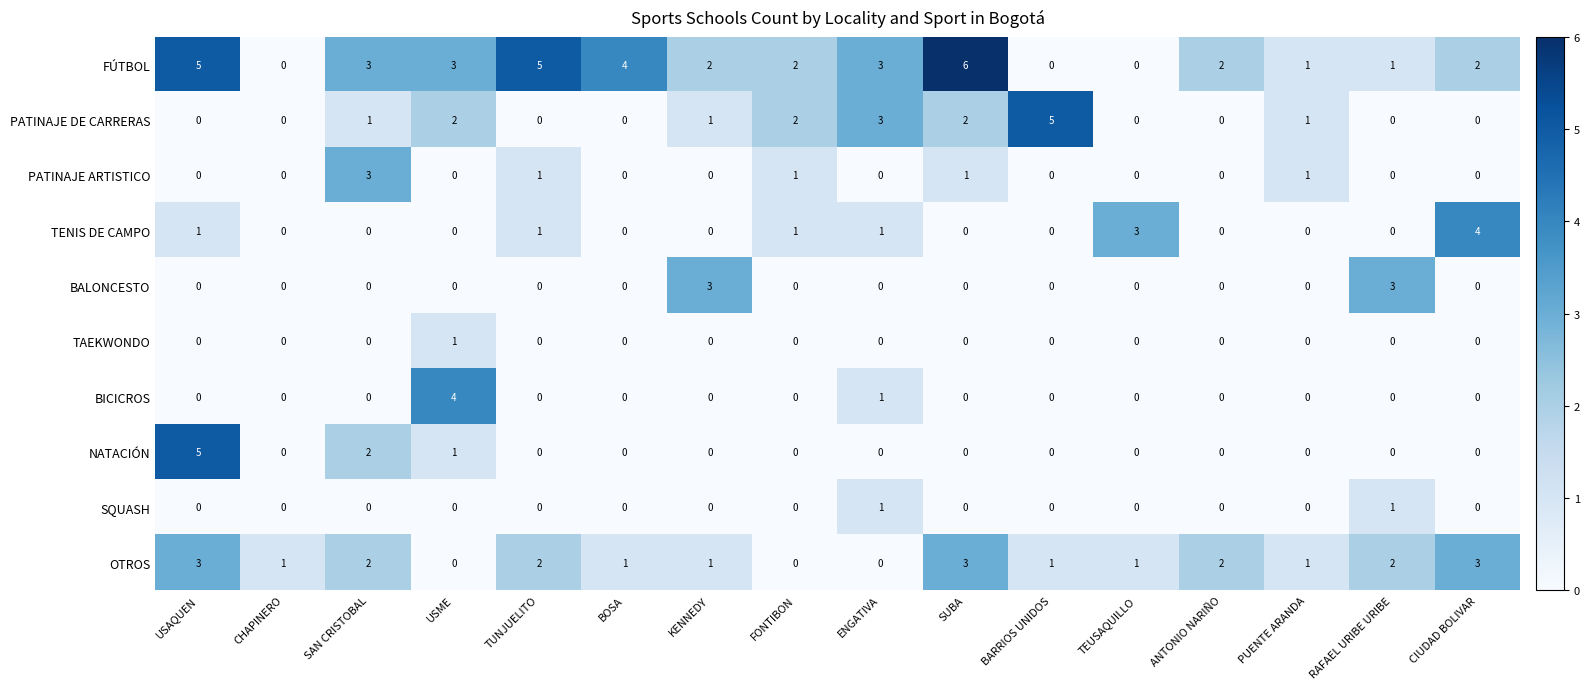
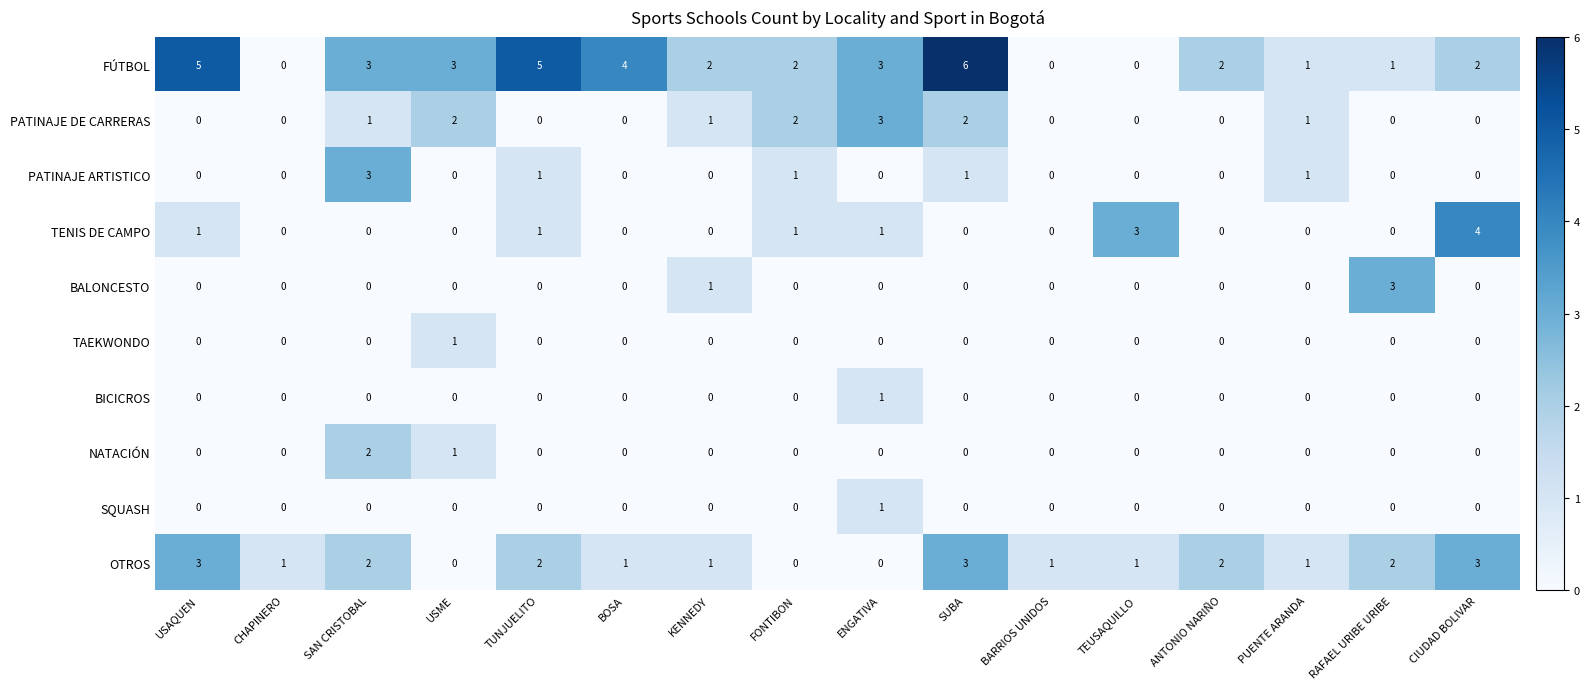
  {
    "FÚTBOL": {
      "USAQUEN": 5,
      "CHAPINERO": 0,
      "SAN CRISTOBAL": 3,
      "USME": 3,
      "TUNJUELITO": 5,
      "BOSA": 4,
      "KENNEDY": 2,
      "FONTIBON": 2,
      "ENGATIVA": 3,
      "SUBA": 6,
      "BARRIOS UNIDOS": 0,
      "TEUSAQUILLO": 0,
      "ANTONIO NARIÑO": 2,
      "PUENTE ARANDA": 1,
      "RAFAEL URIBE URIBE": 1,
      "CIUDAD BOLIVAR": 2
    },
    "PATINAJE DE CARRERAS": {
      "USAQUEN": 0,
      "CHAPINERO": 0,
      "SAN CRISTOBAL": 1,
      "USME": 2,
      "TUNJUELITO": 0,
      "BOSA": 0,
      "KENNEDY": 1,
      "FONTIBON": 2,
      "ENGATIVA": 3,
      "SUBA": 2,
-     "BARRIOS UNIDOS": 5,
+     "BARRIOS UNIDOS": 0,
      "TEUSAQUILLO": 0,
      "ANTONIO NARIÑO": 0,
      "PUENTE ARANDA": 1,
      "RAFAEL URIBE URIBE": 0,
      "CIUDAD BOLIVAR": 0
    },
    "PATINAJE ARTISTICO": {
      "USAQUEN": 0,
      "CHAPINERO": 0,
      "SAN CRISTOBAL": 3,
      "USME": 0,
      "TUNJUELITO": 1,
      "BOSA": 0,
      "KENNEDY": 0,
      "FONTIBON": 1,
      "ENGATIVA": 0,
      "SUBA": 1,
      "BARRIOS UNIDOS": 0,
      "TEUSAQUILLO": 0,
      "ANTONIO NARIÑO": 0,
      "PUENTE ARANDA": 1,
      "RAFAEL URIBE URIBE": 0,
      "CIUDAD BOLIVAR": 0
    },
    "TENIS DE CAMPO": {
      "USAQUEN": 1,
      "CHAPINERO": 0,
      "SAN CRISTOBAL": 0,
      "USME": 0,
      "TUNJUELITO": 1,
      "BOSA": 0,
      "KENNEDY": 0,
      "FONTIBON": 1,
      "ENGATIVA": 1,
      "SUBA": 0,
      "BARRIOS UNIDOS": 0,
      "TEUSAQUILLO": 3,
      "ANTONIO NARIÑO": 0,
      "PUENTE ARANDA": 0,
      "RAFAEL URIBE URIBE": 0,
      "CIUDAD BOLIVAR": 4
    },
    "BALONCESTO": {
      "USAQUEN": 0,
      "CHAPINERO": 0,
      "SAN CRISTOBAL": 0,
      "USME": 0,
      "TUNJUELITO": 0,
      "BOSA": 0,
-     "KENNEDY": 3,
+     "KENNEDY": 1,
      "FONTIBON": 0,
      "ENGATIVA": 0,
      "SUBA": 0,
      "BARRIOS UNIDOS": 0,
      "TEUSAQUILLO": 0,
      "ANTONIO NARIÑO": 0,
      "PUENTE ARANDA": 0,
      "RAFAEL URIBE URIBE": 3,
      "CIUDAD BOLIVAR": 0
    },
    "TAEKWONDO": {
      "USAQUEN": 0,
      "CHAPINERO": 0,
      "SAN CRISTOBAL": 0,
      "USME": 1,
      "TUNJUELITO": 0,
      "BOSA": 0,
      "KENNEDY": 0,
      "FONTIBON": 0,
      "ENGATIVA": 0,
      "SUBA": 0,
      "BARRIOS UNIDOS": 0,
      "TEUSAQUILLO": 0,
      "ANTONIO NARIÑO": 0,
      "PUENTE ARANDA": 0,
      "RAFAEL URIBE URIBE": 0,
      "CIUDAD BOLIVAR": 0
    },
    "BICICROS": {
      "USAQUEN": 0,
      "CHAPINERO": 0,
      "SAN CRISTOBAL": 0,
-     "USME": 4,
+     "USME": 0,
      "TUNJUELITO": 0,
      "BOSA": 0,
      "KENNEDY": 0,
      "FONTIBON": 0,
      "ENGATIVA": 1,
      "SUBA": 0,
      "BARRIOS UNIDOS": 0,
      "TEUSAQUILLO": 0,
      "ANTONIO NARIÑO": 0,
      "PUENTE ARANDA": 0,
      "RAFAEL URIBE URIBE": 0,
      "CIUDAD BOLIVAR": 0
    },
    "NATACIÓN": {
-     "USAQUEN": 5,
+     "USAQUEN": 0,
      "CHAPINERO": 0,
      "SAN CRISTOBAL": 2,
      "USME": 1,
      "TUNJUELITO": 0,
      "BOSA": 0,
      "KENNEDY": 0,
      "FONTIBON": 0,
      "ENGATIVA": 0,
      "SUBA": 0,
      "BARRIOS UNIDOS": 0,
      "TEUSAQUILLO": 0,
      "ANTONIO NARIÑO": 0,
      "PUENTE ARANDA": 0,
      "RAFAEL URIBE URIBE": 0,
      "CIUDAD BOLIVAR": 0
    },
    "SQUASH": {
      "USAQUEN": 0,
      "CHAPINERO": 0,
      "SAN CRISTOBAL": 0,
      "USME": 0,
      "TUNJUELITO": 0,
      "BOSA": 0,
      "KENNEDY": 0,
      "FONTIBON": 0,
      "ENGATIVA": 1,
      "SUBA": 0,
      "BARRIOS UNIDOS": 0,
      "TEUSAQUILLO": 0,
      "ANTONIO NARIÑO": 0,
      "PUENTE ARANDA": 0,
-     "RAFAEL URIBE URIBE": 1,
+     "RAFAEL URIBE URIBE": 0,
      "CIUDAD BOLIVAR": 0
    },
    "OTROS": {
      "USAQUEN": 3,
      "CHAPINERO": 1,
      "SAN CRISTOBAL": 2,
      "USME": 0,
      "TUNJUELITO": 2,
      "BOSA": 1,
      "KENNEDY": 1,
      "FONTIBON": 0,
      "ENGATIVA": 0,
      "SUBA": 3,
      "BARRIOS UNIDOS": 1,
      "TEUSAQUILLO": 1,
      "ANTONIO NARIÑO": 2,
      "PUENTE ARANDA": 1,
      "RAFAEL URIBE URIBE": 2,
      "CIUDAD BOLIVAR": 3
    }
  }
